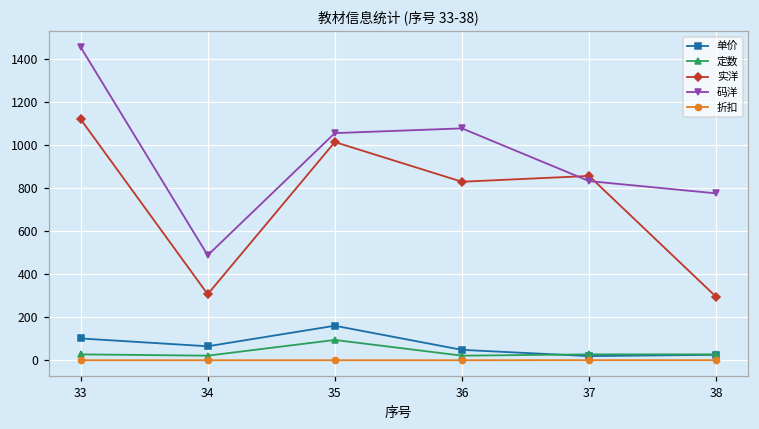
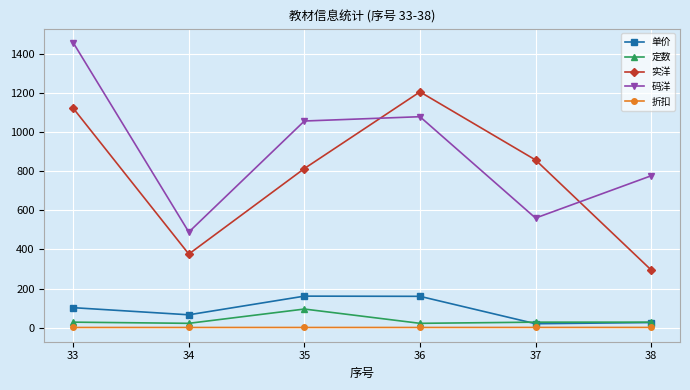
  {
    "单价": {
      "33": 100,
      "34": 70,
      "35": 160,
-     "36": 50
+     "36": 160
    },
    "定数": {
      "33": 30,
      "34": 20,
      "35": 100,
      "36": 20
    },
    "实洋": {
      "33": 1120,
-     "34": 310,
-     "35": 1010,
-     "36": 830,
+     "34": 380,
+     "35": 810,
+     "36": 1200,
      "37": 860,
      "38": 300
    },
    "码洋": {
      "33": 1460,
      "34": 490,
      "35": 1060,
      "36": 1080,
-     "37": 830,
+     "37": 560,
      "38": 780
    },
    "折扣": {
      "33": 0,
      "34": 0,
      "35": 0,
      "36": 0,
      "37": 0,
      "38": 0
    }
  }
